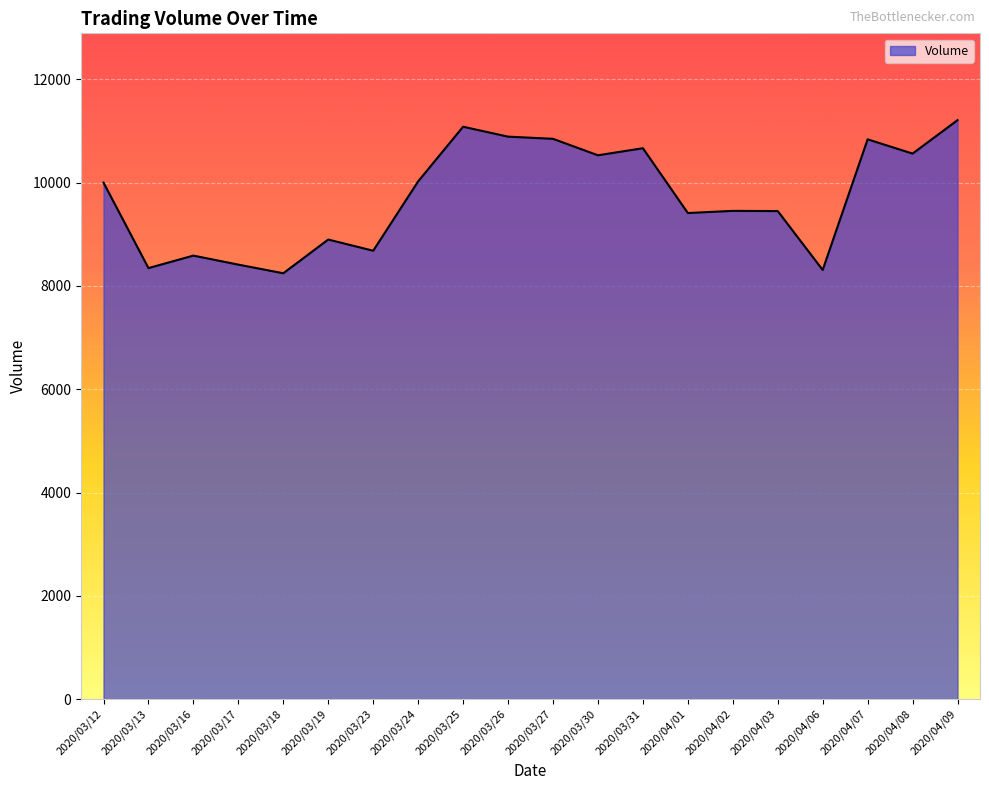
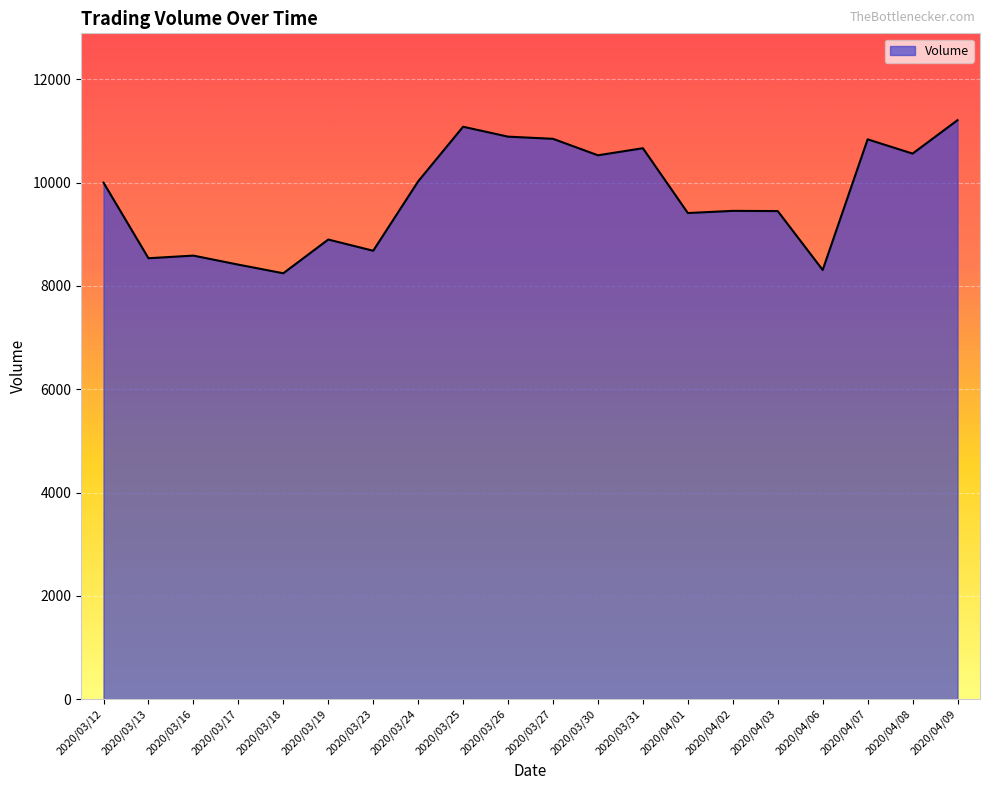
  {
    "2020/03/12": 10000,
-   "2020/03/13": 8300,
+   "2020/03/13": 8500,
    "2020/03/16": 8600,
    "2020/03/17": 8400,
    "2020/03/18": 8200,
    "2020/03/19": 8900,
    "2020/03/23": 8700,
    "2020/03/24": 10000,
    "2020/03/25": 11100,
    "2020/03/26": 10900,
    "2020/03/27": 10800,
    "2020/03/30": 10500,
    "2020/03/31": 10700,
    "2020/04/01": 9400,
    "2020/04/02": 9500,
    "2020/04/03": 9400,
    "2020/04/06": 8300,
    "2020/04/07": 10800,
    "2020/04/08": 10600,
    "2020/04/09": 11200
  }
